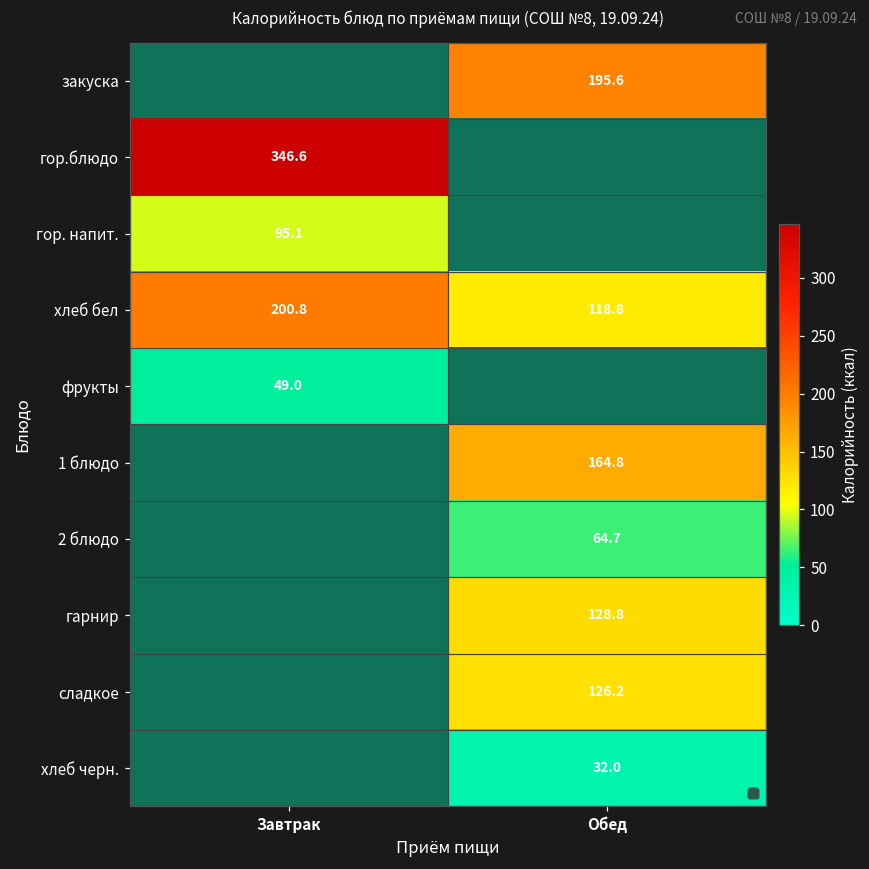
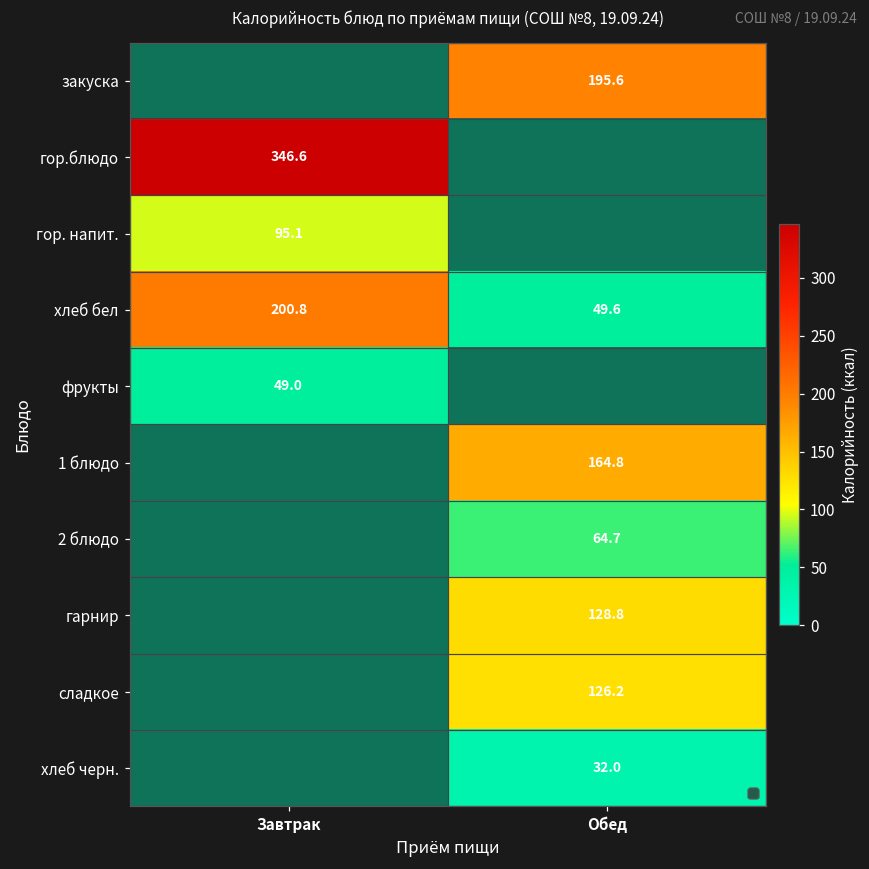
  {
    "закуска": {
      "Обед": 195.6
    },
    "гор.блюдо": {
      "Завтрак": 346.6
    },
    "гор. напит.": {
      "Завтрак": 95.1
    },
    "хлеб бел": {
      "Завтрак": 200.8,
-     "Обед": 118.8
+     "Обед": 49.6
    },
    "фрукты": {
      "Завтрак": 49.0
    },
    "1 блюдо": {
      "Обед": 164.8
    },
    "2 блюдо": {
      "Обед": 64.7
    },
    "гарнир": {
      "Обед": 128.8
    },
    "сладкое": {
      "Обед": 126.2
    },
    "хлеб черн.": {
      "Обед": 32.0
    }
  }
